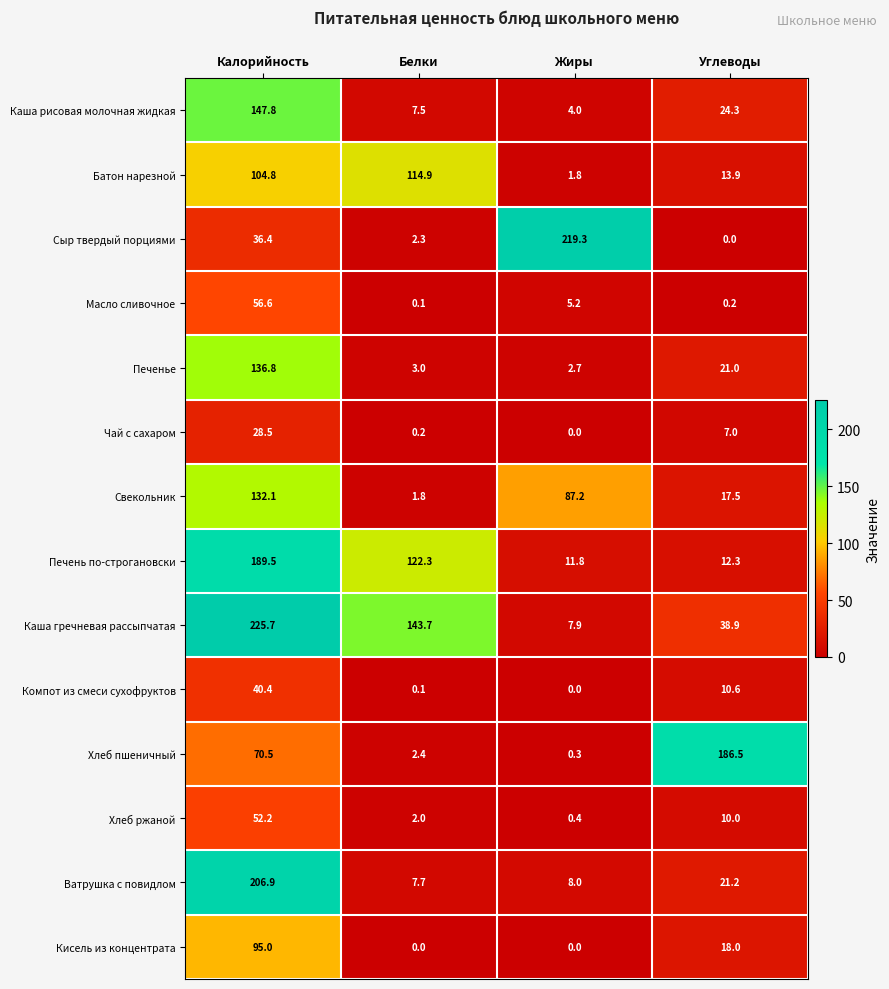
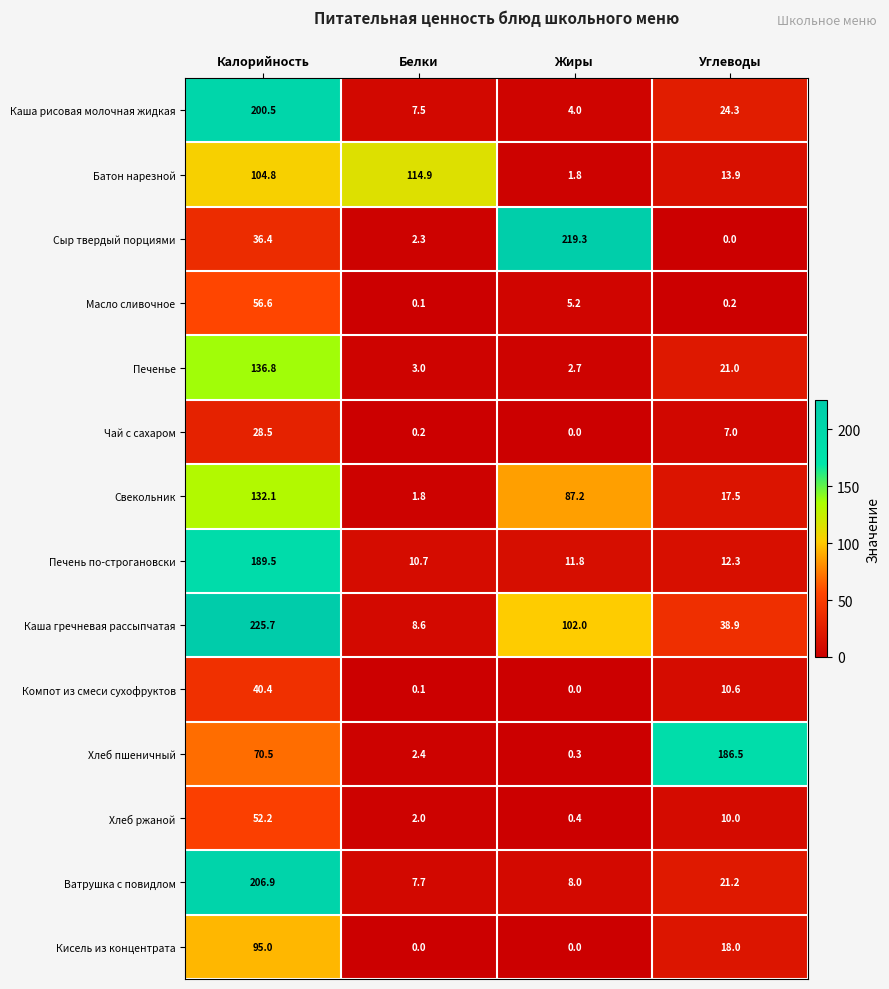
  {
    "Каша рисовая молочная жидкая": {
-     "Калорийность": 147.8,
+     "Калорийность": 200.5,
      "Белки": 7.5,
      "Жиры": 4.0,
      "Углеводы": 24.3
    },
    "Батон нарезной": {
      "Калорийность": 104.8,
      "Белки": 114.9,
      "Жиры": 1.8,
      "Углеводы": 13.9
    },
    "Сыр твердый порциями": {
      "Калорийность": 36.4,
      "Белки": 2.3,
      "Жиры": 219.3,
      "Углеводы": 0.0
    },
    "Масло сливочное": {
      "Калорийность": 56.6,
      "Белки": 0.1,
      "Жиры": 5.2,
      "Углеводы": 0.2
    },
    "Печенье": {
      "Калорийность": 136.8,
      "Белки": 3.0,
      "Жиры": 2.7,
      "Углеводы": 21.0
    },
    "Чай с сахаром": {
      "Калорийность": 28.5,
      "Белки": 0.2,
      "Жиры": 0.0,
      "Углеводы": 7.0
    },
    "Свекольник": {
      "Калорийность": 132.1,
      "Белки": 1.8,
      "Жиры": 87.2,
      "Углеводы": 17.5
    },
    "Печень по-строгановски": {
      "Калорийность": 189.5,
-     "Белки": 122.3,
+     "Белки": 10.7,
      "Жиры": 11.8,
      "Углеводы": 12.3
    },
    "Каша гречневая рассыпчатая": {
      "Калорийность": 225.7,
-     "Белки": 143.7,
-     "Жиры": 7.9,
+     "Белки": 8.6,
+     "Жиры": 102.0,
      "Углеводы": 38.9
    },
    "Компот из смеси сухофруктов": {
      "Калорийность": 40.4,
      "Белки": 0.1,
      "Жиры": 0.0,
      "Углеводы": 10.6
    },
    "Хлеб пшеничный": {
      "Калорийность": 70.5,
      "Белки": 2.4,
      "Жиры": 0.3,
      "Углеводы": 186.5
    },
    "Хлеб ржаной": {
      "Калорийность": 52.2,
      "Белки": 2.0,
      "Жиры": 0.4,
      "Углеводы": 10.0
    },
    "Ватрушка с повидлом": {
      "Калорийность": 206.9,
      "Белки": 7.7,
      "Жиры": 8.0,
      "Углеводы": 21.2
    },
    "Кисель из концентрата": {
      "Калорийность": 95.0,
      "Белки": 0.0,
      "Жиры": 0.0,
      "Углеводы": 18.0
    }
  }
